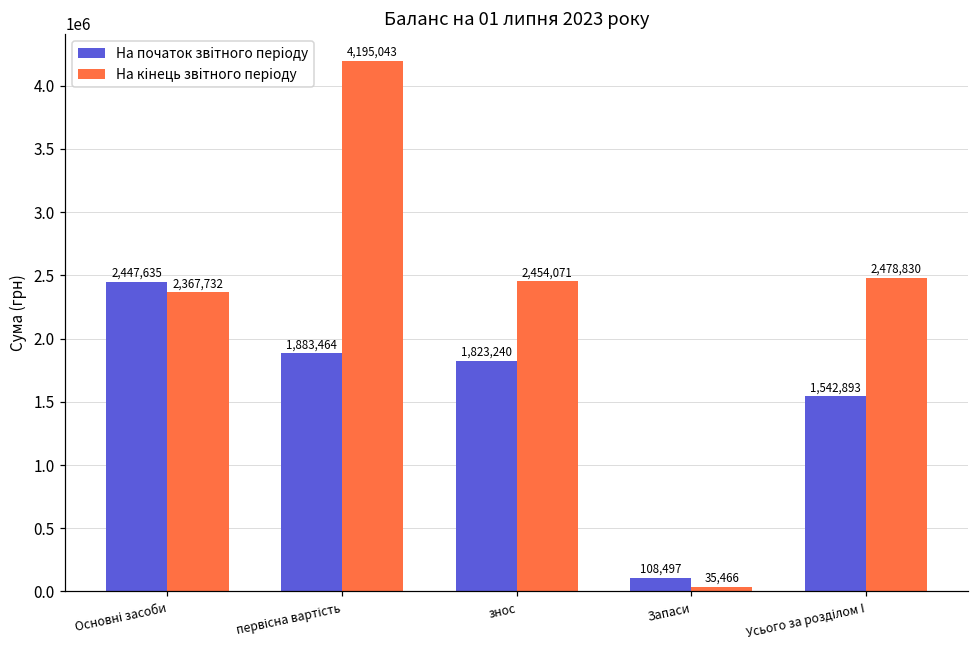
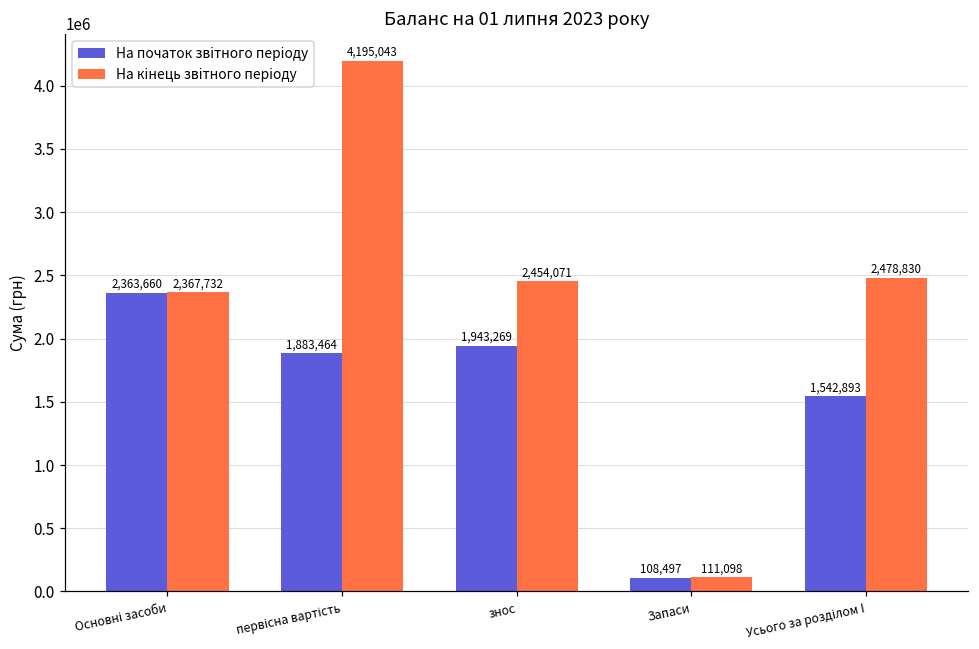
  {
    "На початок звітного періоду": {
-     "Основні засоби": "2,447,635",
+     "Основні засоби": "2,363,660",
      "первісна вартість": "1,883,464",
-     "знос": "1,823,240",
+     "знос": "1,943,269",
      "Запаси": "108,497",
      "Усього за розділом І": "1,542,893"
    },
    "На кінець звітного періоду": {
      "Основні засоби": "2,367,732",
      "первісна вартість": "4,195,043",
      "знос": "2,454,071",
-     "Запаси": "35,466",
+     "Запаси": "111,098",
      "Усього за розділом І": "2,478,830"
    }
  }
